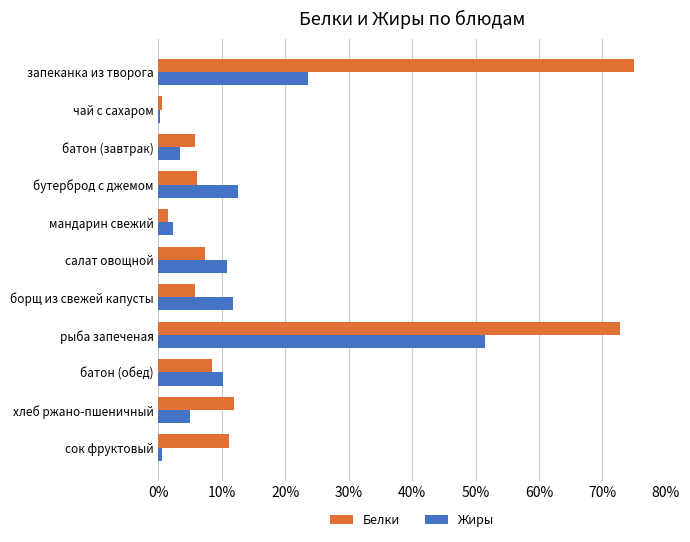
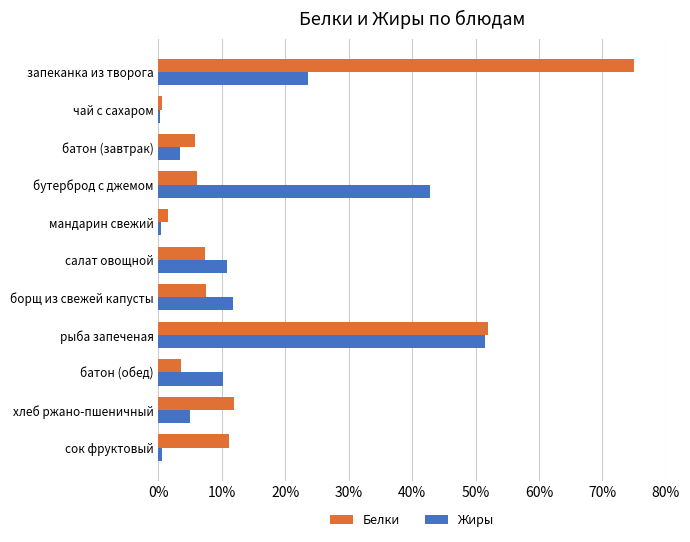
  {
    "Белки": {
      "запеканка из творога": "75%",
      "чай с сахаром": "1%",
      "батон (завтрак)": "6%",
      "бутерброд с джемом": "6%",
      "мандарин свежий": "2%",
      "салат овощной": "7%",
-     "борщ из свежей капусты": "6%",
-     "рыба запеченая": "73%",
-     "батон (обед)": "8%",
+     "борщ из свежей капусты": "7%",
+     "рыба запеченая": "52%",
+     "батон (обед)": "3%",
      "хлеб ржано-пшеничный": "12%",
      "сок фруктовый": "11%"
    },
    "Жиры": {
      "запеканка из творога": "24%",
      "батон (завтрак)": "3%",
-     "бутерброд с джемом": "13%",
-     "мандарин свежий": "2%",
+     "бутерброд с джемом": "43%",
+     "мандарин свежий": "0%",
      "салат овощной": "11%",
      "борщ из свежей капусты": "12%",
      "рыба запеченая": "51%",
      "батон (обед)": "10%",
      "хлеб ржано-пшеничный": "5%",
      "сок фруктовый": "1%"
    }
  }
